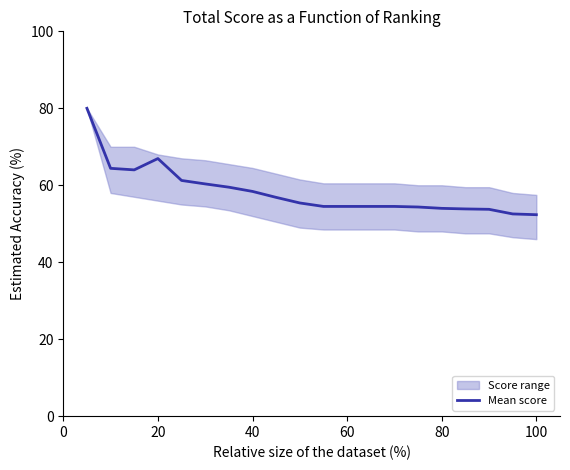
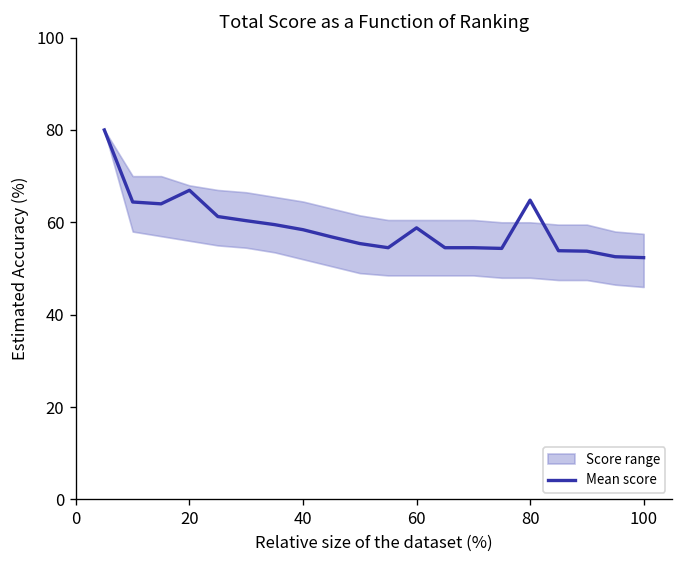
  {
    "Mean score": {
      "20": 67,
      "40": 58,
-     "60": 55,
-     "80": 54,
+     "60": 59,
+     "80": 65,
      "100": 52
    }
  }
